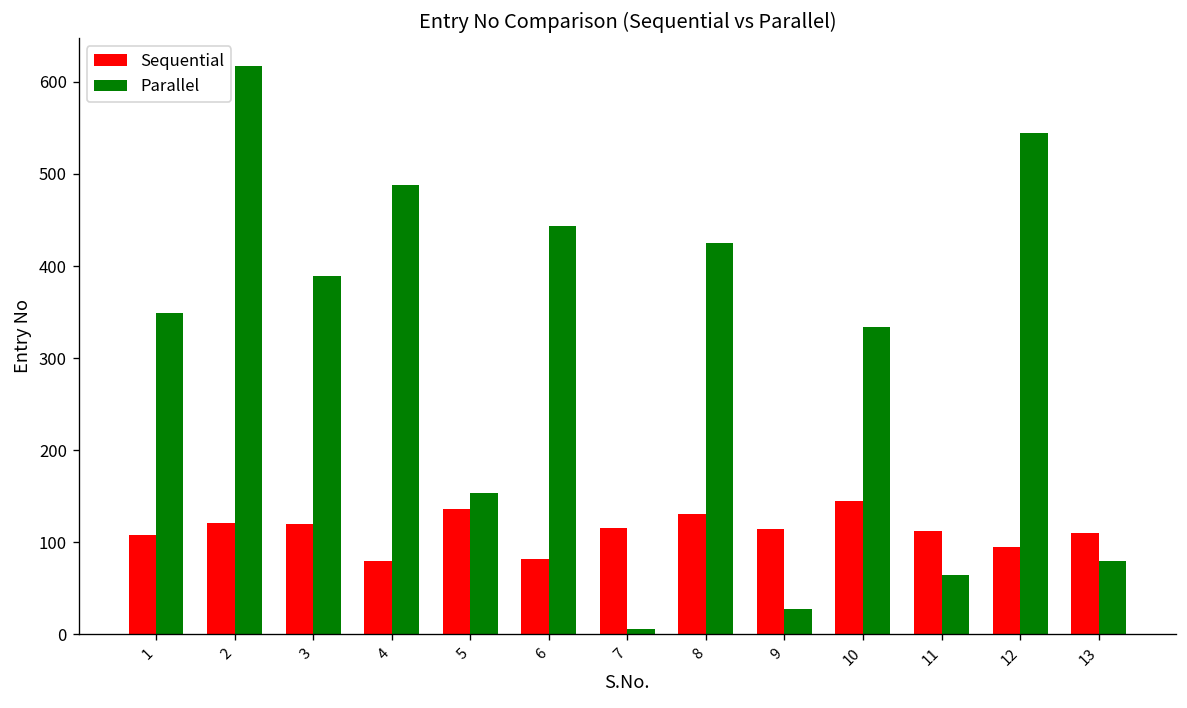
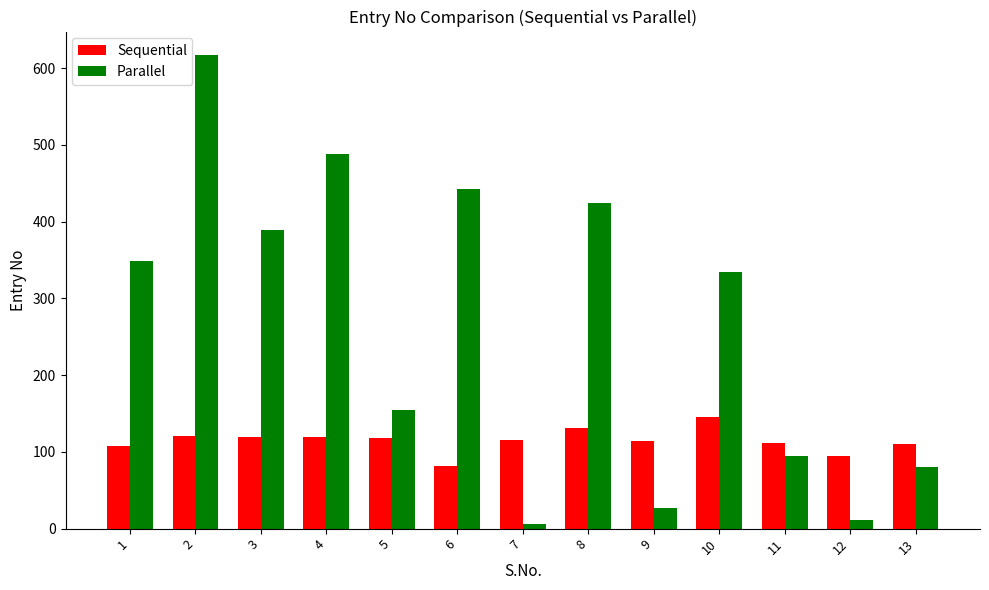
  {
    "Sequential": {
      "1": 110,
      "2": 120,
      "3": 120,
-     "4": 80,
-     "5": 140,
+     "4": 120,
+     "5": 120,
      "6": 80,
      "7": 120,
      "8": 130,
      "9": 110,
      "10": 150,
      "11": 110,
      "12": 100,
      "13": 110
    },
    "Parallel": {
      "1": 350,
      "2": 620,
      "3": 390,
      "4": 490,
      "5": 150,
      "6": 440,
      "7": 10,
      "8": 430,
      "9": 30,
      "10": 330,
-     "11": 60,
-     "12": 540,
+     "11": 100,
+     "12": 10,
      "13": 80
    }
  }
